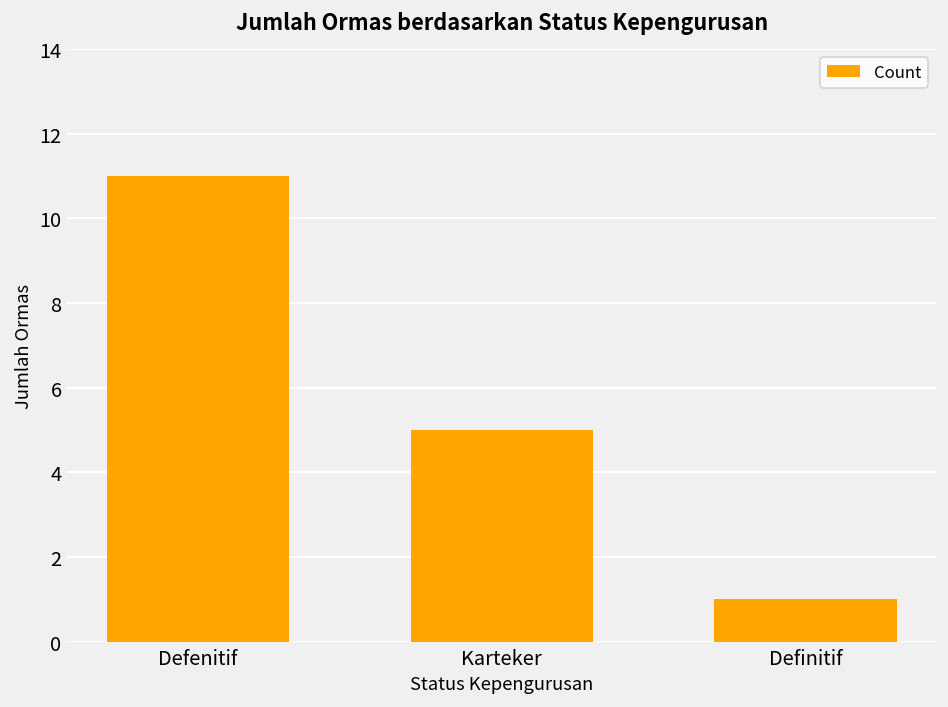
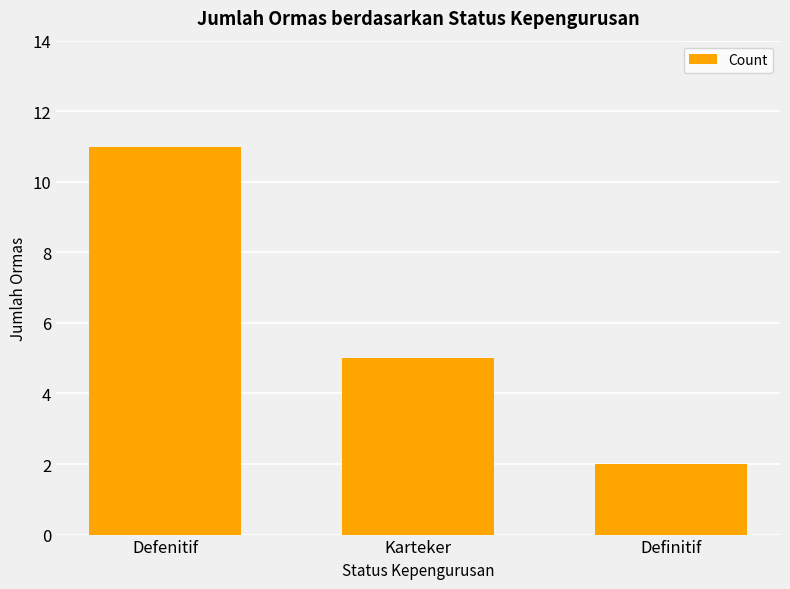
  {
    "Defenitif": 11,
    "Karteker": 5,
-   "Definitif": 1
+   "Definitif": 2
  }
